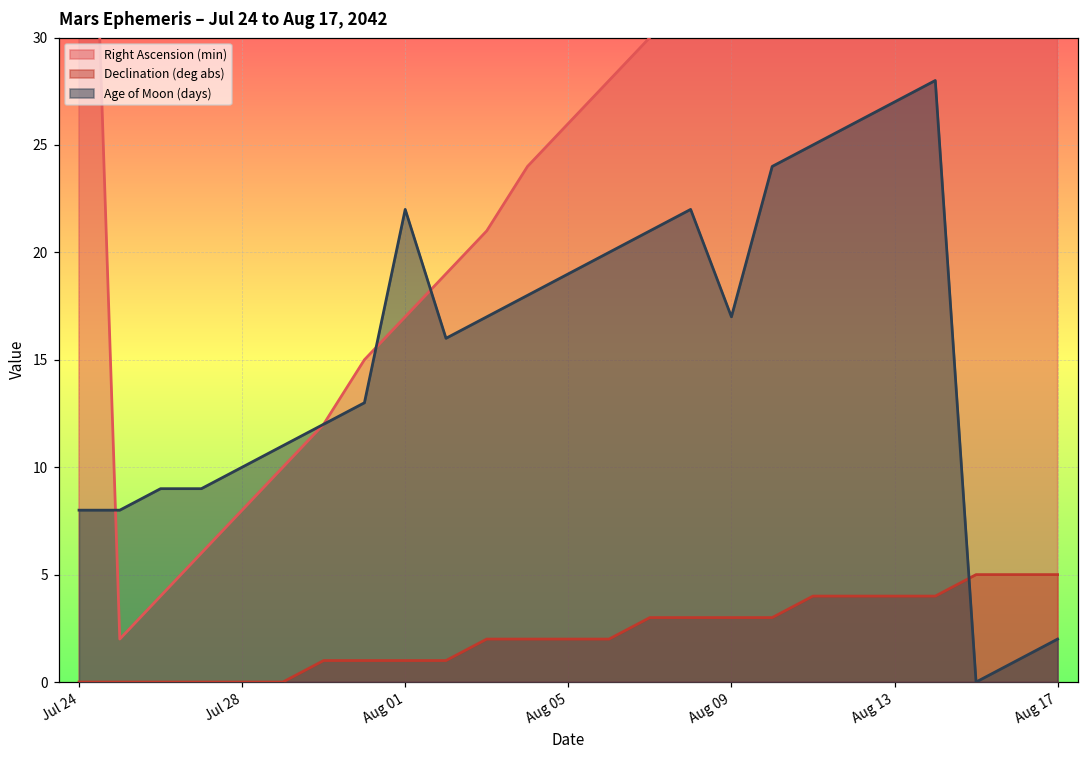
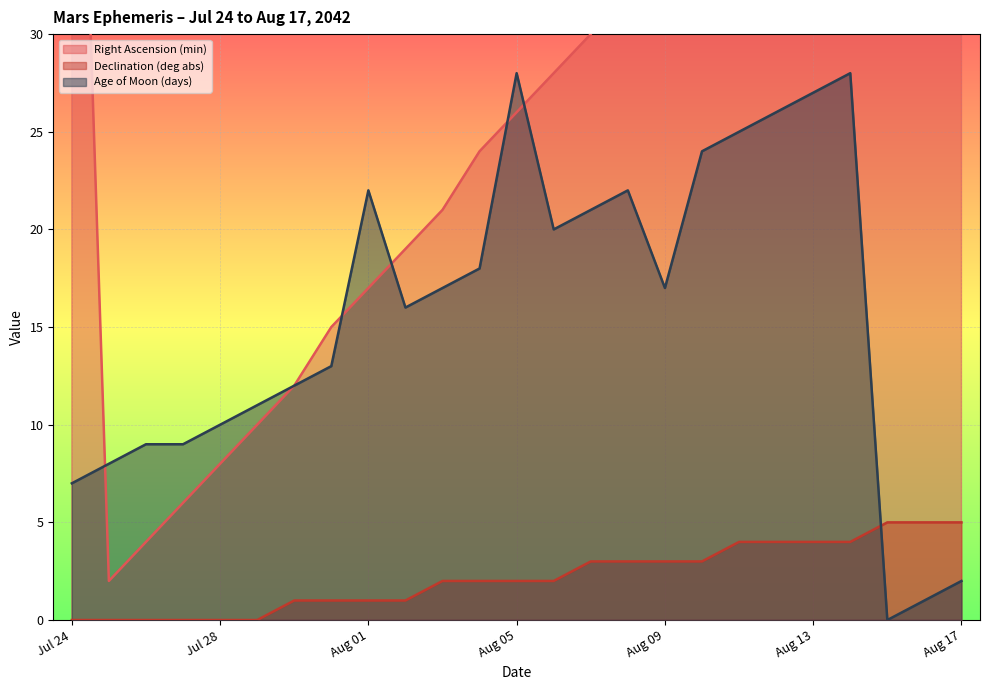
  {
    "Age of Moon (days)": {
-     "Jul 24": 8,
+     "Jul 24": 7,
      "Jul 28": 10,
      "Aug 01": 22,
-     "Aug 05": 19,
+     "Aug 05": 28,
      "Aug 09": 17,
      "Aug 13": 27,
      "Aug 17": 2
    }
  }
